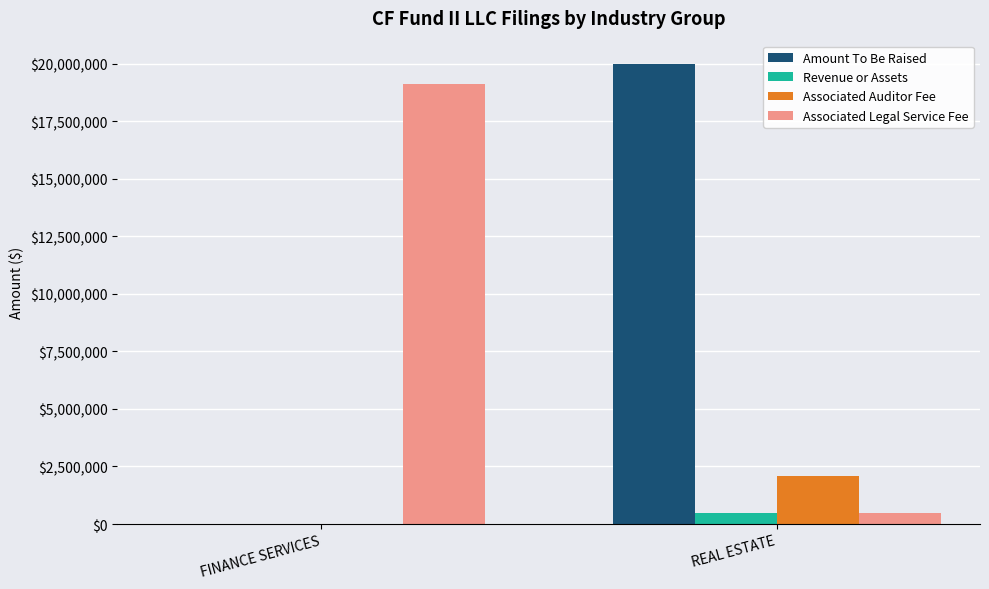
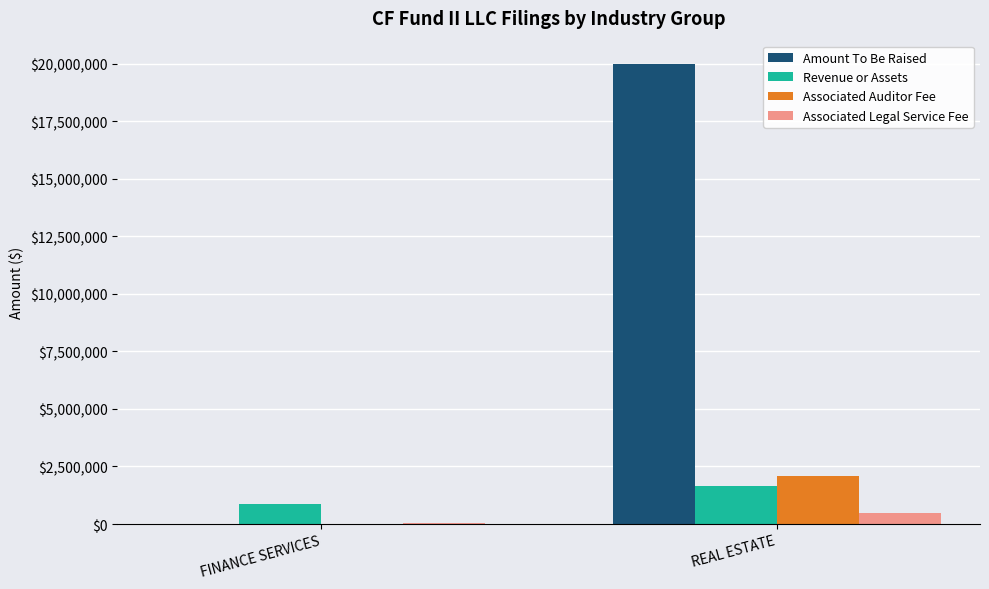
  {
    "Amount To Be Raised": {
      "FINANCE SERVICES": "$0",
      "REAL ESTATE": "$20,000,000"
    },
    "Revenue or Assets": {
-     "FINANCE SERVICES": "$0",
-     "REAL ESTATE": "$500,000"
+     "FINANCE SERVICES": "$900,000",
+     "REAL ESTATE": "$1,700,000"
    },
    "Associated Auditor Fee": {
      "REAL ESTATE": "$2,100,000"
    },
    "Associated Legal Service Fee": {
-     "FINANCE SERVICES": "$19,100,000",
+     "FINANCE SERVICES": "$0",
      "REAL ESTATE": "$500,000"
    }
  }
